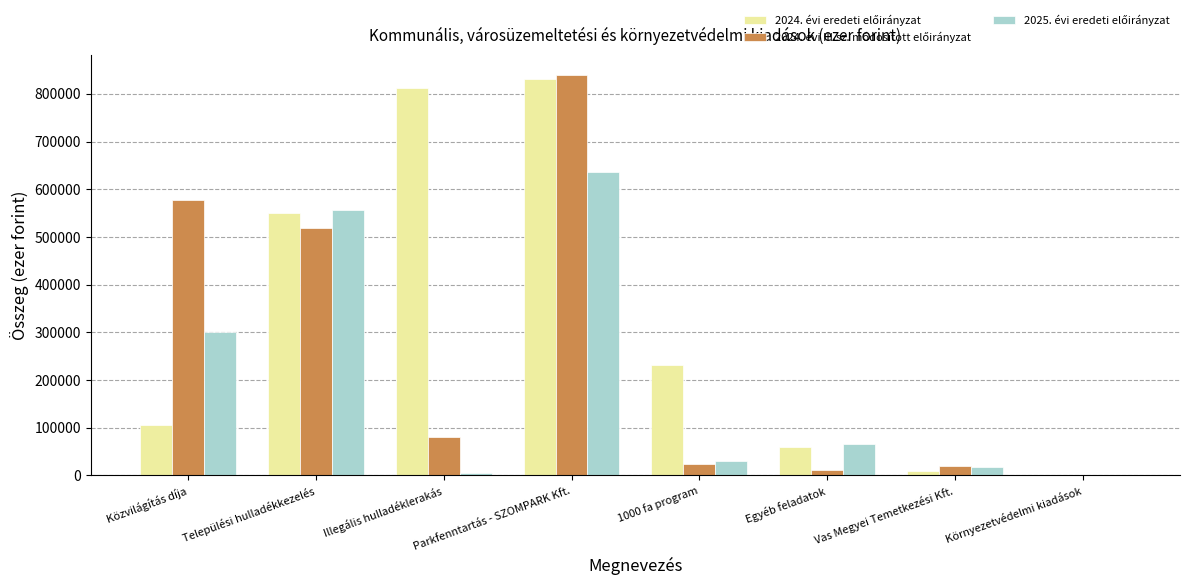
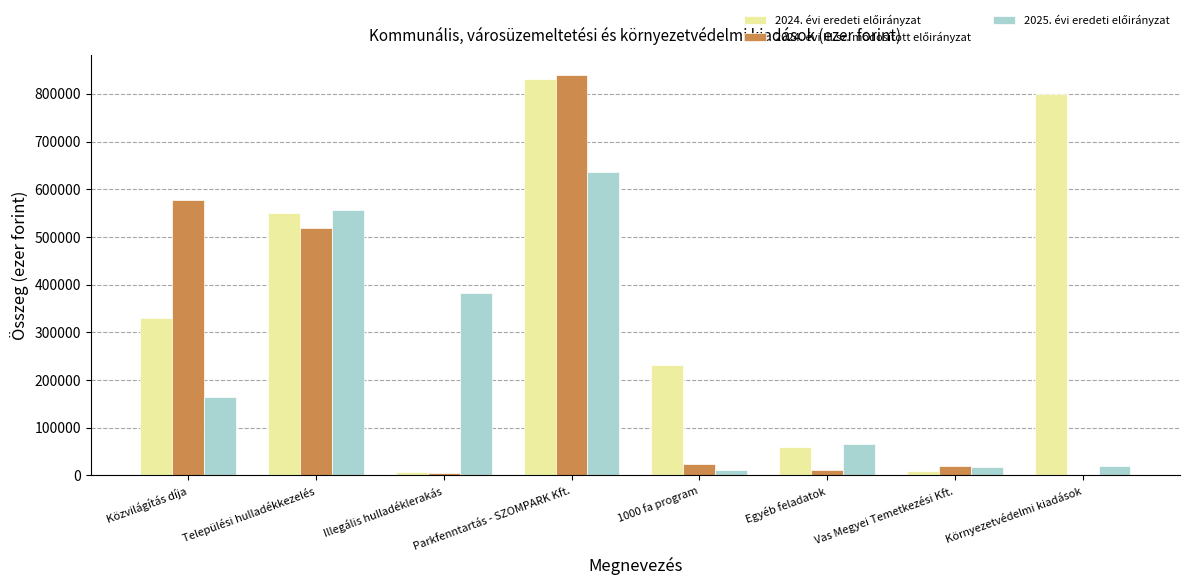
  {
    "2024. évi eredeti előirányzat": {
-     "Közvilágítás díja": 100000,
+     "Közvilágítás díja": 330000,
      "Települési hulladékkezelés": 550000,
-     "Illegális hulladéklerakás": 810000,
+     "Illegális hulladéklerakás": 10000,
      "Parkfenntartás - SZOMPARK Kft.": 830000,
      "1000 fa program": 230000,
      "Egyéb feladatok": 60000,
      "Vas Megyei Temetkezési Kft.": 10000,
-     "Környezetvédelmi kiadások": 0
+     "Környezetvédelmi kiadások": 800000
    },
    "2024. évi III.sz. módosított előirányzat": {
      "Közvilágítás díja": 580000,
      "Települési hulladékkezelés": 520000,
-     "Illegális hulladéklerakás": 80000,
+     "Illegális hulladéklerakás": 0,
      "Parkfenntartás - SZOMPARK Kft.": 840000,
      "1000 fa program": 20000,
      "Egyéb feladatok": 10000,
      "Vas Megyei Temetkezési Kft.": 20000
    },
    "2025. évi eredeti előirányzat": {
-     "Közvilágítás díja": 300000,
+     "Közvilágítás díja": 160000,
      "Települési hulladékkezelés": 560000,
-     "Illegális hulladéklerakás": 10000,
+     "Illegális hulladéklerakás": 380000,
      "Parkfenntartás - SZOMPARK Kft.": 640000,
-     "1000 fa program": 30000,
+     "1000 fa program": 10000,
      "Egyéb feladatok": 70000,
      "Vas Megyei Temetkezési Kft.": 20000,
-     "Környezetvédelmi kiadások": 0
+     "Környezetvédelmi kiadások": 20000
    }
  }
